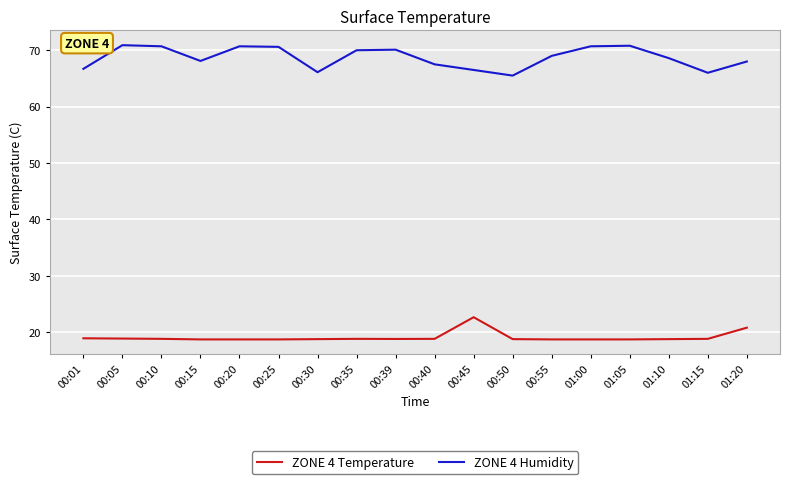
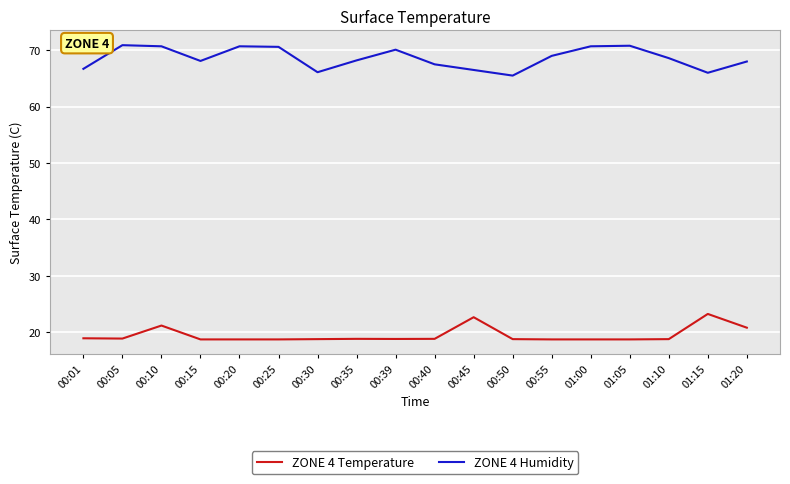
  {
    "ZONE 4 Temperature": {
      "00:01": 19,
      "00:05": 19,
-     "00:10": 19,
+     "00:10": 21,
      "00:15": 19,
      "00:20": 19,
      "00:25": 19,
      "00:30": 19,
      "00:35": 19,
      "00:39": 19,
      "00:40": 19,
      "00:45": 23,
      "00:50": 19,
      "00:55": 19,
      "01:00": 19,
      "01:05": 19,
      "01:10": 19,
-     "01:15": 19,
+     "01:15": 23,
      "01:20": 21
    },
    "ZONE 4 Humidity": {
      "00:01": 67,
      "00:10": 71,
      "00:15": 68,
      "00:20": 71,
      "00:25": 71,
      "00:30": 66,
-     "00:35": 70,
+     "00:35": 68,
      "00:39": 70,
      "00:40": 68,
      "00:45": 67,
      "00:50": 66,
      "00:55": 69,
      "01:00": 71,
      "01:05": 71,
      "01:10": 69,
      "01:15": 66,
      "01:20": 68
    }
  }
